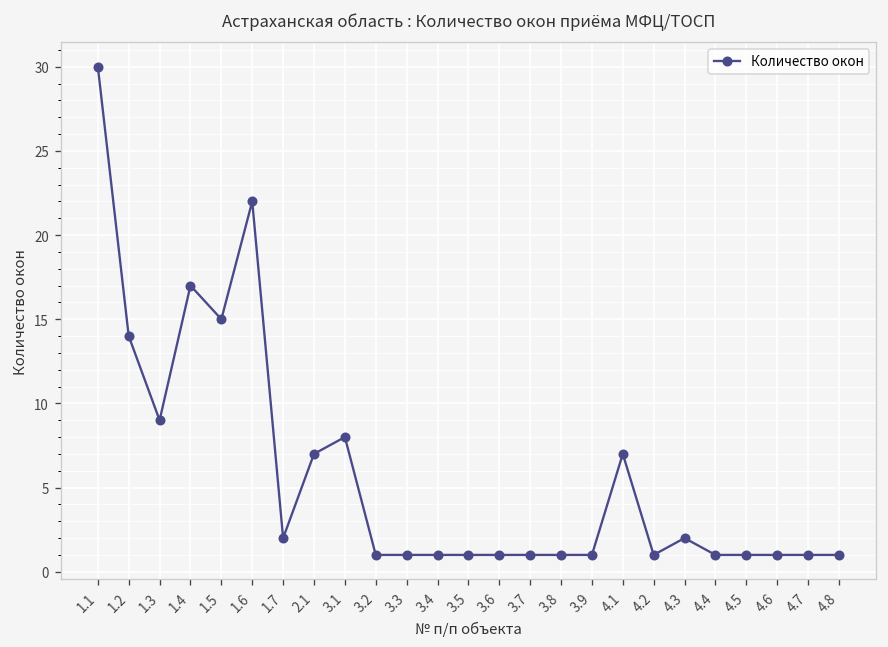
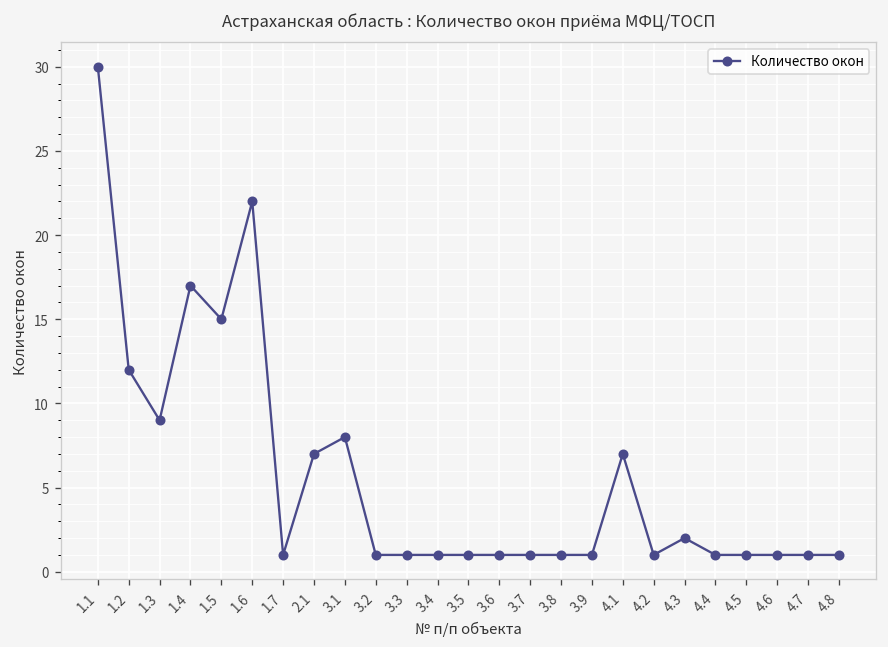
  {
    "1.1": 30,
-   "1.2": 14,
+   "1.2": 12,
    "1.3": 9,
    "1.4": 17,
    "1.5": 15,
    "1.6": 22,
-   "1.7": 2,
+   "1.7": 1,
    "2.1": 7,
    "3.1": 8,
    "3.2": 1,
    "3.3": 1,
    "3.4": 1,
    "3.5": 1,
    "3.6": 1,
    "3.7": 1,
    "3.8": 1,
    "3.9": 1,
    "4.1": 7,
    "4.2": 1,
    "4.3": 2,
    "4.4": 1,
    "4.5": 1,
    "4.6": 1,
    "4.7": 1,
    "4.8": 1
  }
